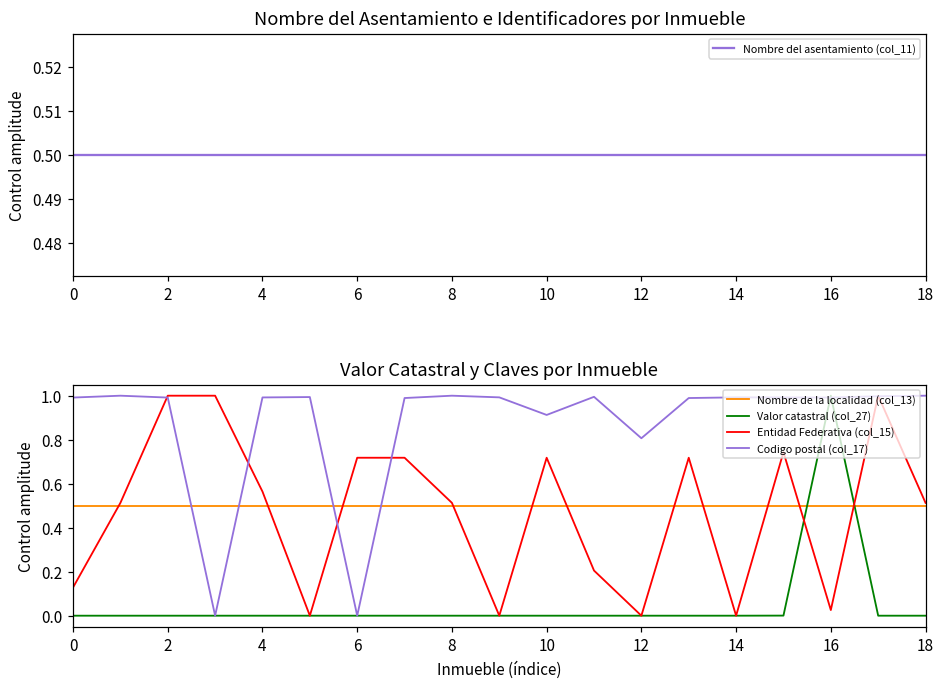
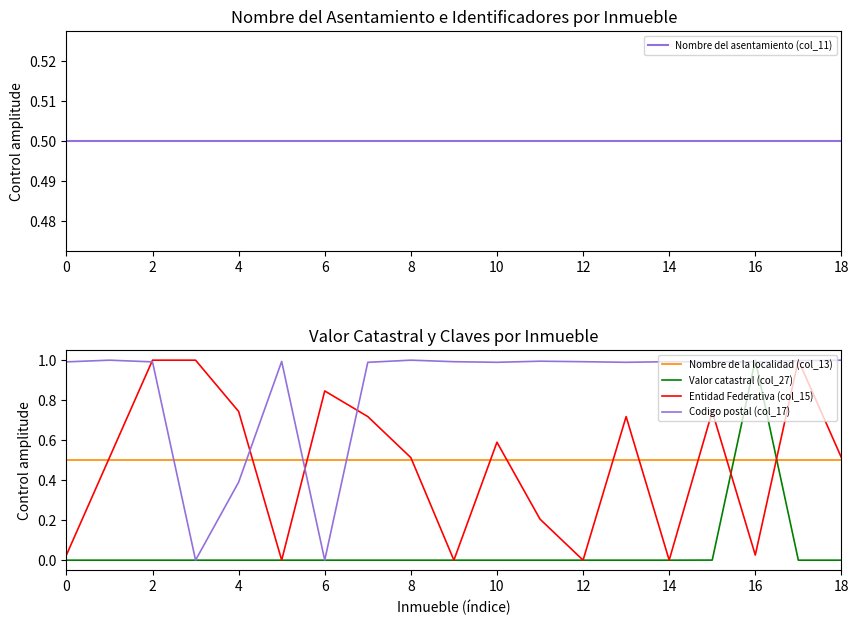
  {
    "Nombre del Asentamiento e Identificadores por Inmueble": {
      "0": 0.500,
      "2": 0.500,
      "4": 0.500,
      "6": 0.500,
      "8": 0.500,
      "10": 0.500,
      "12": 0.500,
      "14": 0.500,
      "16": 0.500,
      "18": 0.500
    },
    "Valor Catastral y Claves por Inmueble": {
      "Nombre de la localidad (col_13)": {
        "0": 0.50,
        "2": 0.50,
        "4": 0.50,
        "6": 0.50,
        "10": 0.50,
        "12": 0.50,
        "14": 0.50,
        "16": 0.50
      },
      "Valor catastral (col_27)": {
        "0": 0.00,
        "2": 0.00,
        "4": 0.00,
        "8": 0.00,
        "10": 0.00,
        "18": 0.00
      },
      "Entidad Federativa (col_15)": {
-       "0": 0.13,
-       "4": 0.56,
-       "6": 0.72,
-       "10": 0.72,
+       "0": 0.03,
+       "4": 0.74,
+       "6": 0.85,
+       "10": 0.59,
        "16": 0.03
      },
      "Codigo postal (col_17)": {
        "0": 0.99,
-       "4": 0.99,
+       "4": 0.39,
        "8": 1.00,
-       "10": 0.91,
-       "12": 0.81,
+       "10": 0.99,
+       "12": 0.99,
        "18": 1.00
      }
    }
  }
